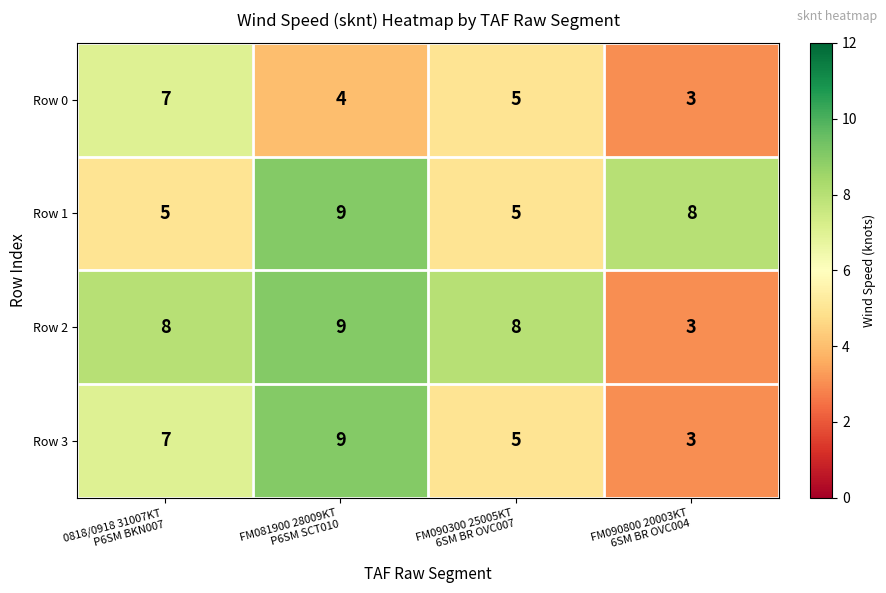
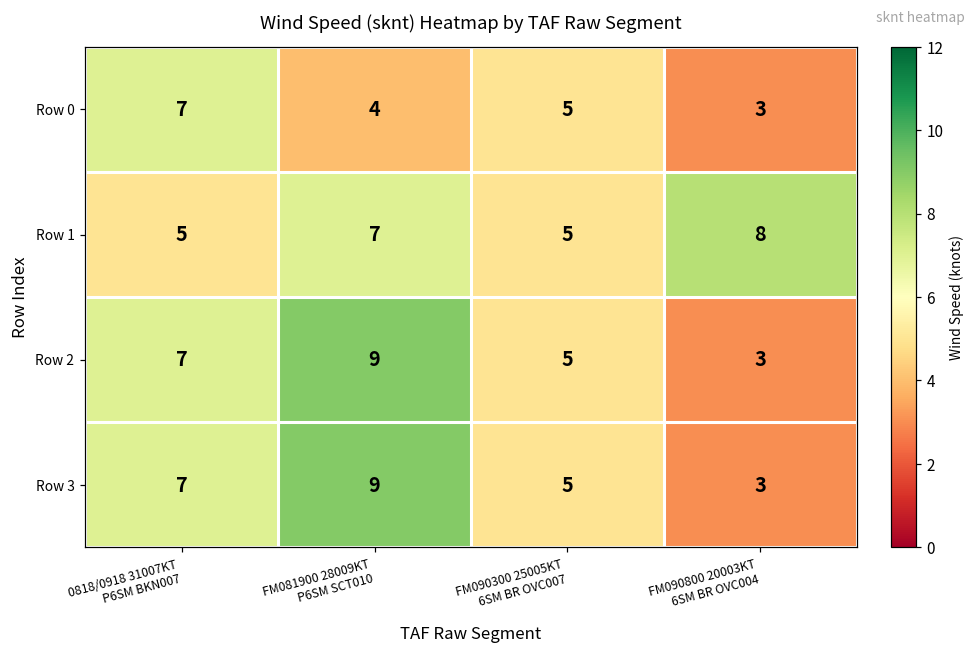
  {
    "Row 0": {
      "0818/0918 31007KT P6SM BKN007": 7,
      "FM081900 28009KT P6SM SCT010": 4,
      "FM090300 25005KT 6SM BR OVC007": 5,
      "FM090800 20003KT 6SM BR OVC004": 3
    },
    "Row 1": {
      "0818/0918 31007KT P6SM BKN007": 5,
-     "FM081900 28009KT P6SM SCT010": 9,
+     "FM081900 28009KT P6SM SCT010": 7,
      "FM090300 25005KT 6SM BR OVC007": 5,
      "FM090800 20003KT 6SM BR OVC004": 8
    },
    "Row 2": {
-     "0818/0918 31007KT P6SM BKN007": 8,
+     "0818/0918 31007KT P6SM BKN007": 7,
      "FM081900 28009KT P6SM SCT010": 9,
-     "FM090300 25005KT 6SM BR OVC007": 8,
+     "FM090300 25005KT 6SM BR OVC007": 5,
      "FM090800 20003KT 6SM BR OVC004": 3
    },
    "Row 3": {
      "0818/0918 31007KT P6SM BKN007": 7,
      "FM081900 28009KT P6SM SCT010": 9,
      "FM090300 25005KT 6SM BR OVC007": 5,
      "FM090800 20003KT 6SM BR OVC004": 3
    }
  }
